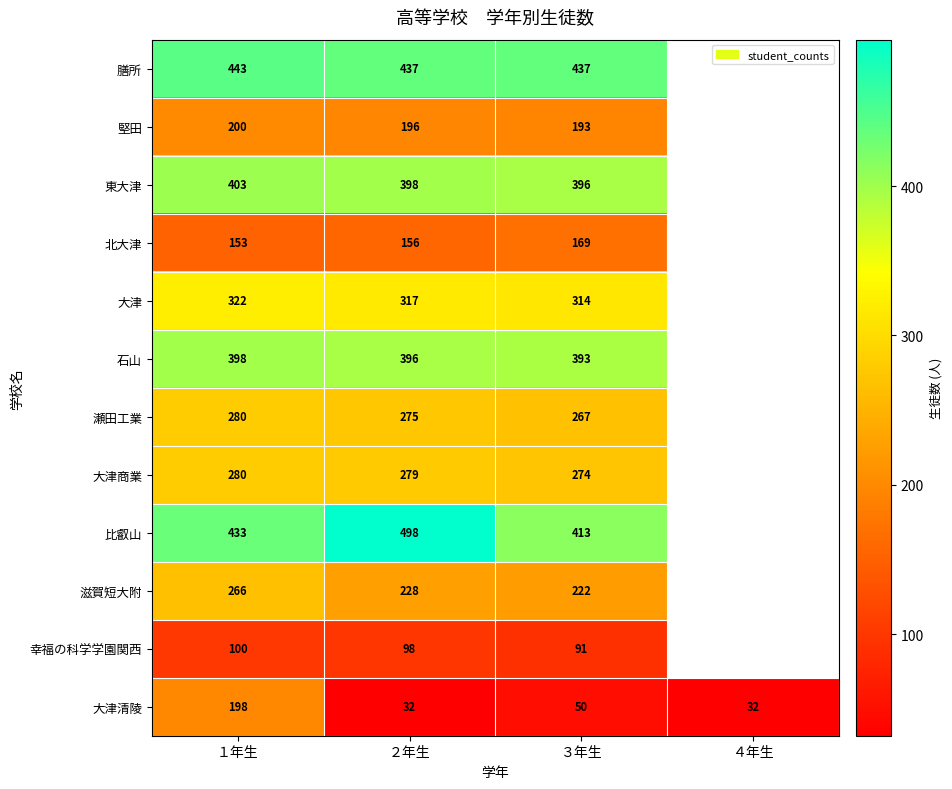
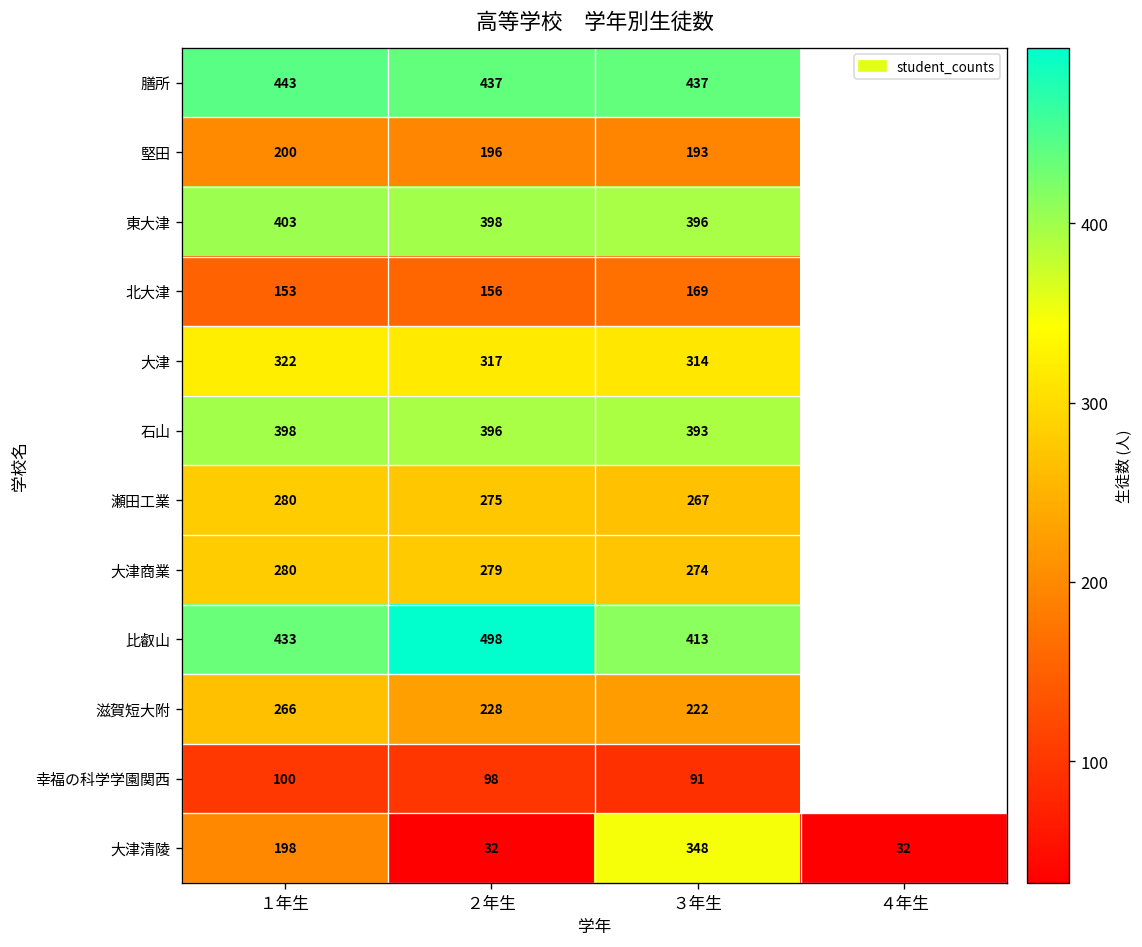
  {
    "膳所": {
      "１年生": 443,
      "２年生": 437,
      "３年生": 437
    },
    "堅田": {
      "１年生": 200,
      "２年生": 196,
      "３年生": 193
    },
    "東大津": {
      "１年生": 403,
      "２年生": 398,
      "３年生": 396
    },
    "北大津": {
      "１年生": 153,
      "２年生": 156,
      "３年生": 169
    },
    "大津": {
      "１年生": 322,
      "２年生": 317,
      "３年生": 314
    },
    "石山": {
      "１年生": 398,
      "２年生": 396,
      "３年生": 393
    },
    "瀬田工業": {
      "１年生": 280,
      "２年生": 275,
      "３年生": 267
    },
    "大津商業": {
      "１年生": 280,
      "２年生": 279,
      "３年生": 274
    },
    "比叡山": {
      "１年生": 433,
      "２年生": 498,
      "３年生": 413
    },
    "滋賀短大附": {
      "１年生": 266,
      "２年生": 228,
      "３年生": 222
    },
    "幸福の科学学園関西": {
      "１年生": 100,
      "２年生": 98,
      "３年生": 91
    },
    "大津清陵": {
      "１年生": 198,
      "２年生": 32,
-     "３年生": 50,
+     "３年生": 348,
      "４年生": 32
    }
  }
